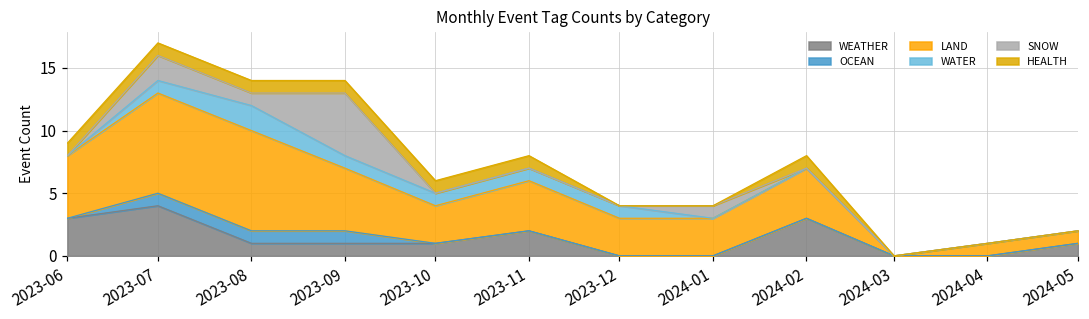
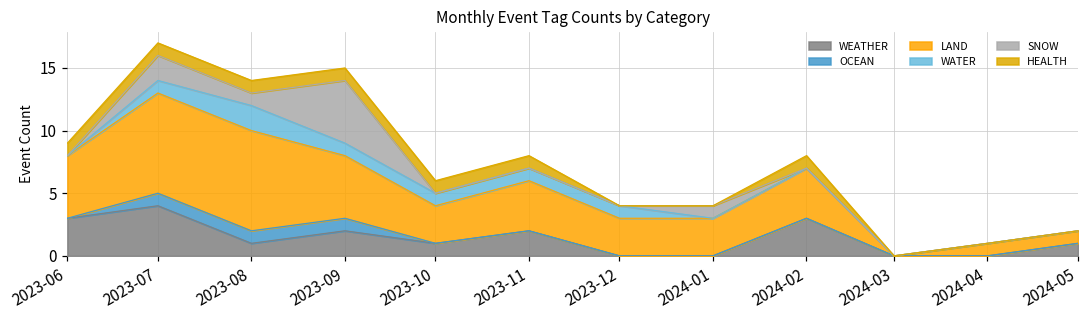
  {
    "WEATHER": {
      "2023-07": 4,
      "2023-08": 1,
-     "2023-09": 1
+     "2023-09": 2
    },
    "SNOW": {
      "2023-07": 2,
      "2023-08": 1,
      "2023-09": 5
    }
  }
